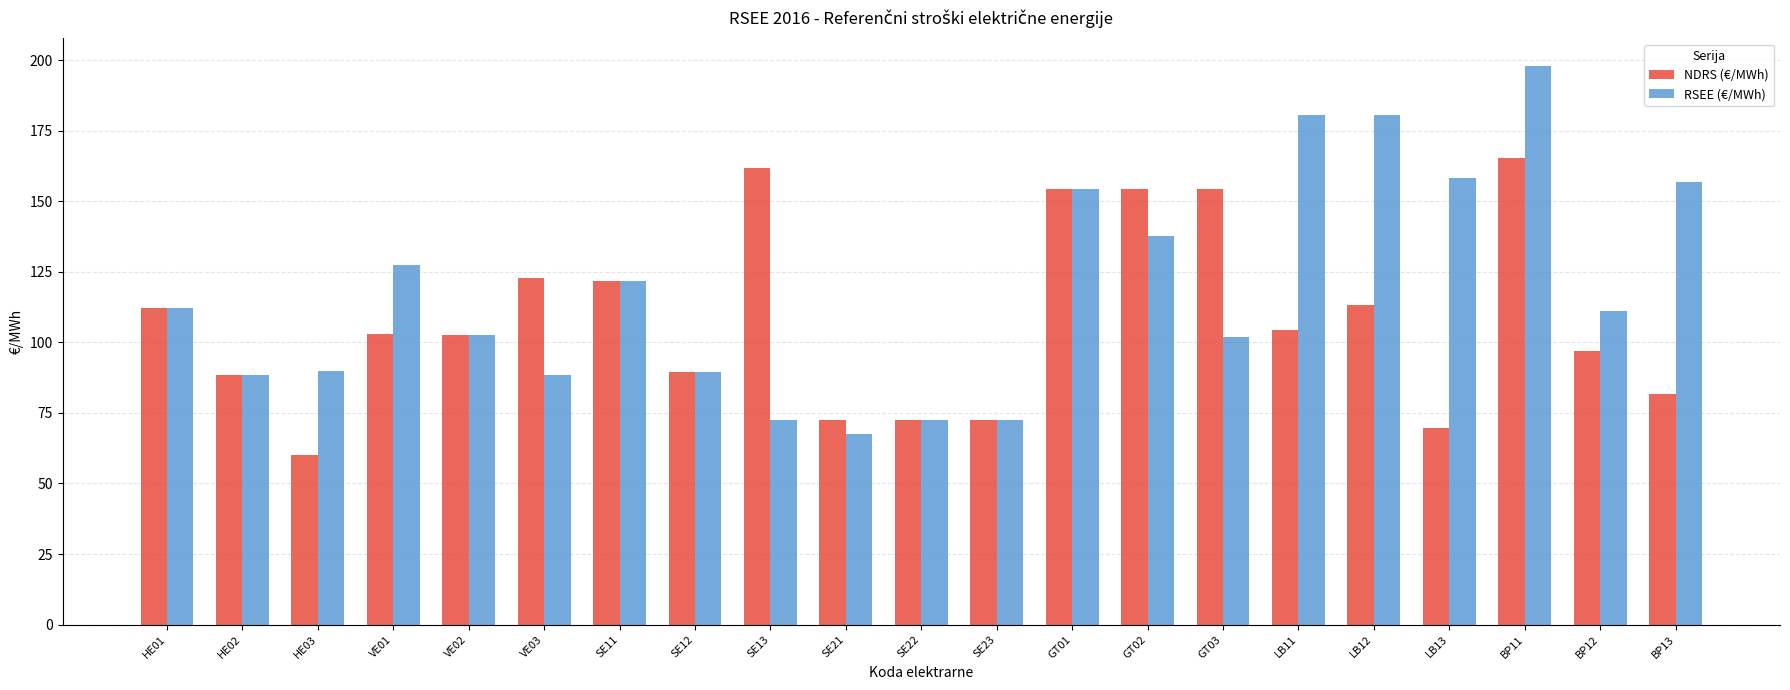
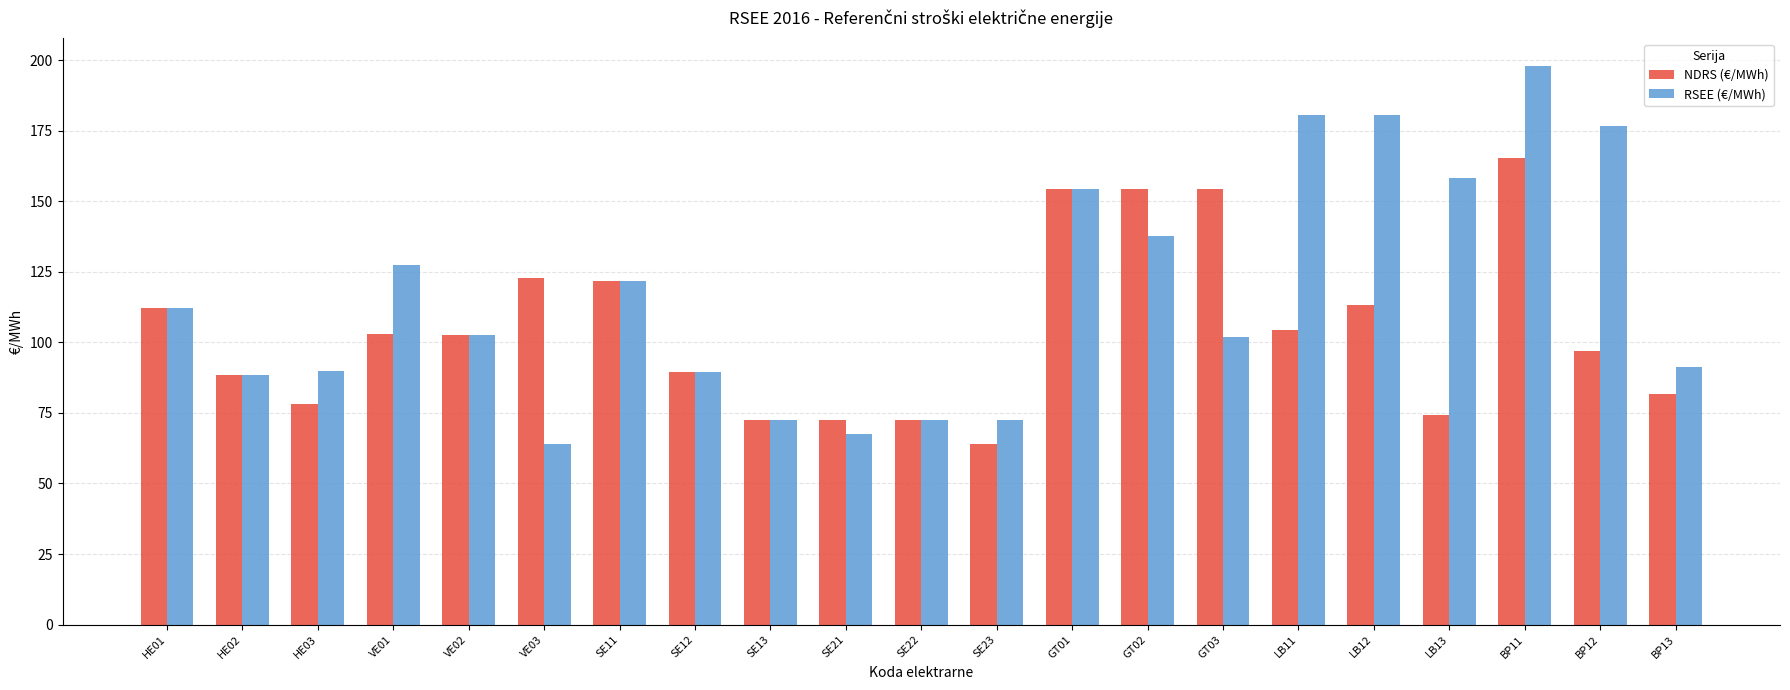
  {
    "NDRS (€/MWh)": {
      "HE01": 112,
      "HE02": 88,
-     "HE03": 60,
+     "HE03": 78,
      "VE01": 103,
      "VE02": 103,
      "VE03": 123,
      "SE11": 122,
      "SE12": 90,
-     "SE13": 162,
+     "SE13": 72,
      "SE21": 72,
      "SE22": 72,
-     "SE23": 72,
+     "SE23": 64,
      "GT01": 154,
      "GT02": 154,
      "GT03": 154,
      "LB11": 104,
      "LB12": 113,
-     "LB13": 70,
+     "LB13": 74,
      "BP11": 166,
      "BP12": 97,
      "BP13": 82
    },
    "RSEE (€/MWh)": {
      "HE01": 112,
      "HE02": 88,
      "HE03": 90,
      "VE01": 127,
      "VE02": 103,
-     "VE03": 88,
+     "VE03": 64,
      "SE11": 122,
      "SE12": 90,
      "SE13": 72,
      "SE21": 68,
      "SE22": 72,
      "SE23": 72,
      "GT01": 154,
      "GT02": 138,
      "GT03": 102,
      "LB11": 181,
      "LB12": 181,
      "LB13": 158,
      "BP11": 198,
-     "BP12": 111,
-     "BP13": 157
+     "BP12": 177,
+     "BP13": 91
    }
  }
